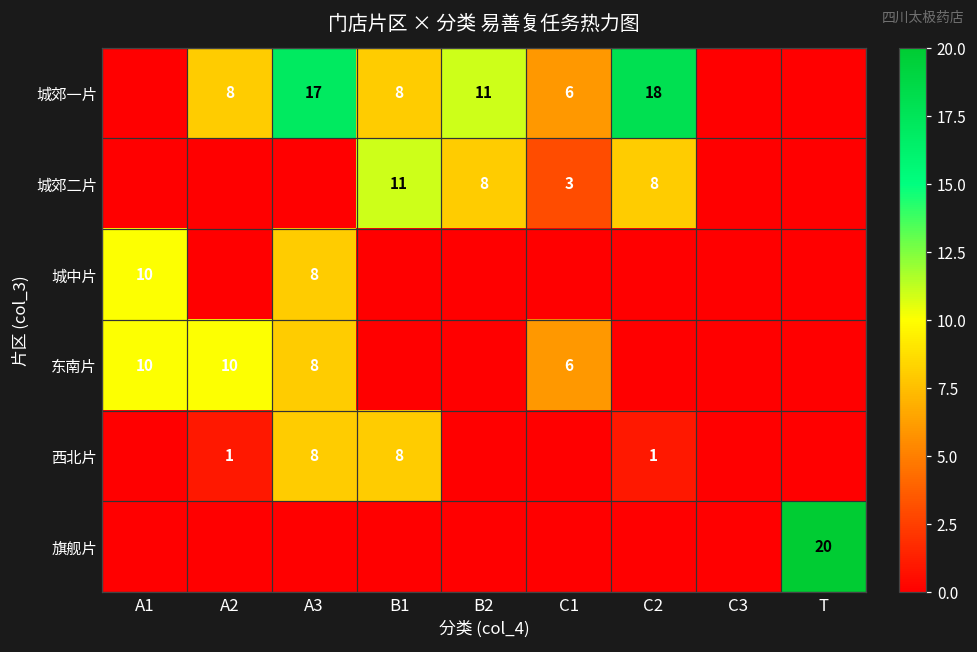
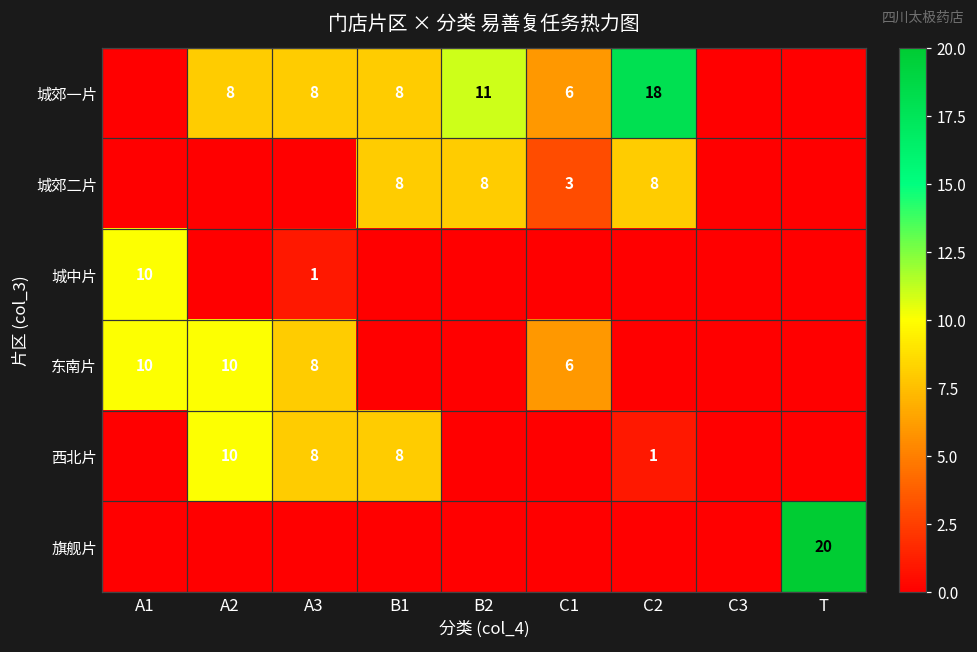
  {
    "城郊一片": {
      "A2": 8,
-     "A3": 17,
+     "A3": 8,
      "B1": 8,
      "B2": 11,
      "C1": 6,
      "C2": 18
    },
    "城郊二片": {
-     "B1": 11,
+     "B1": 8,
      "B2": 8,
      "C1": 3,
      "C2": 8
    },
    "城中片": {
      "A1": 10,
-     "A3": 8
+     "A3": 1
    },
    "东南片": {
      "A1": 10,
      "A2": 10,
      "A3": 8,
      "C1": 6
    },
    "西北片": {
-     "A2": 1,
+     "A2": 10,
      "A3": 8,
      "B1": 8,
      "C2": 1
    },
    "旗舰片": {
      "T": 20
    }
  }
